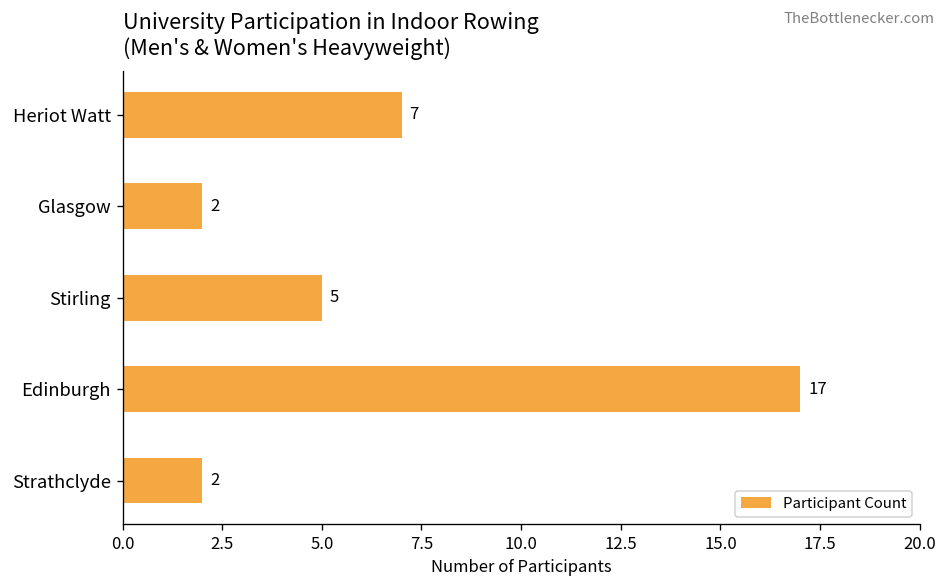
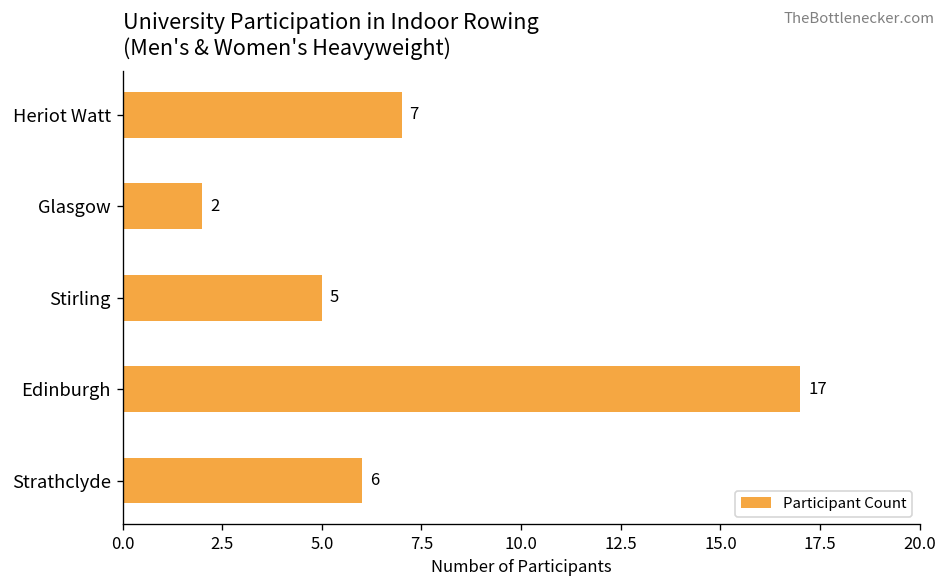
  {
    "Heriot Watt": 7,
    "Glasgow": 2,
    "Stirling": 5,
    "Edinburgh": 17,
-   "Strathclyde": 2
+   "Strathclyde": 6
  }
